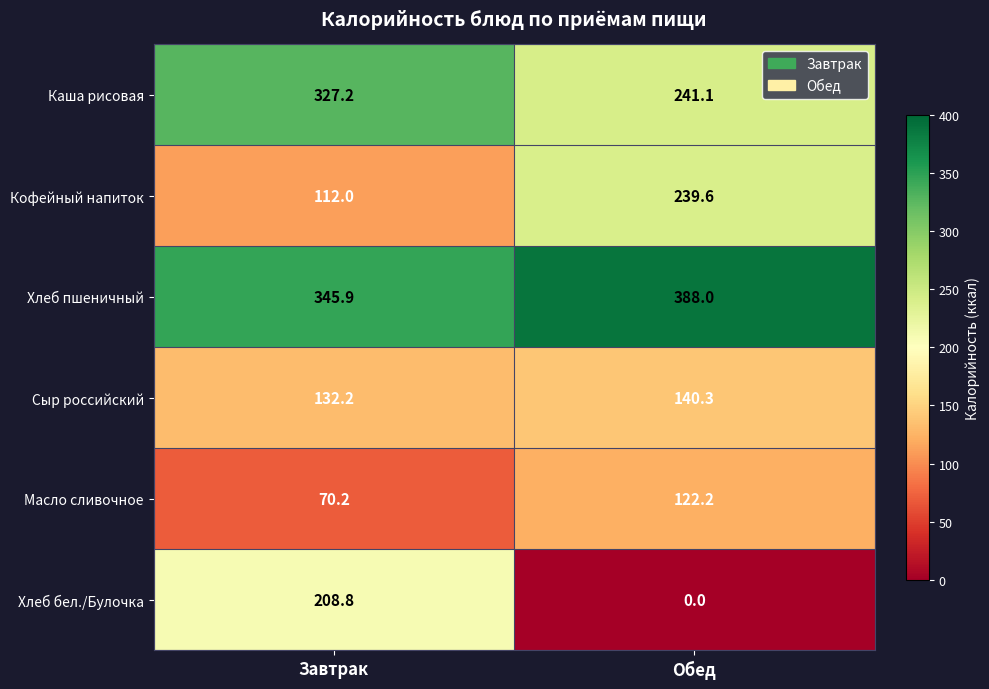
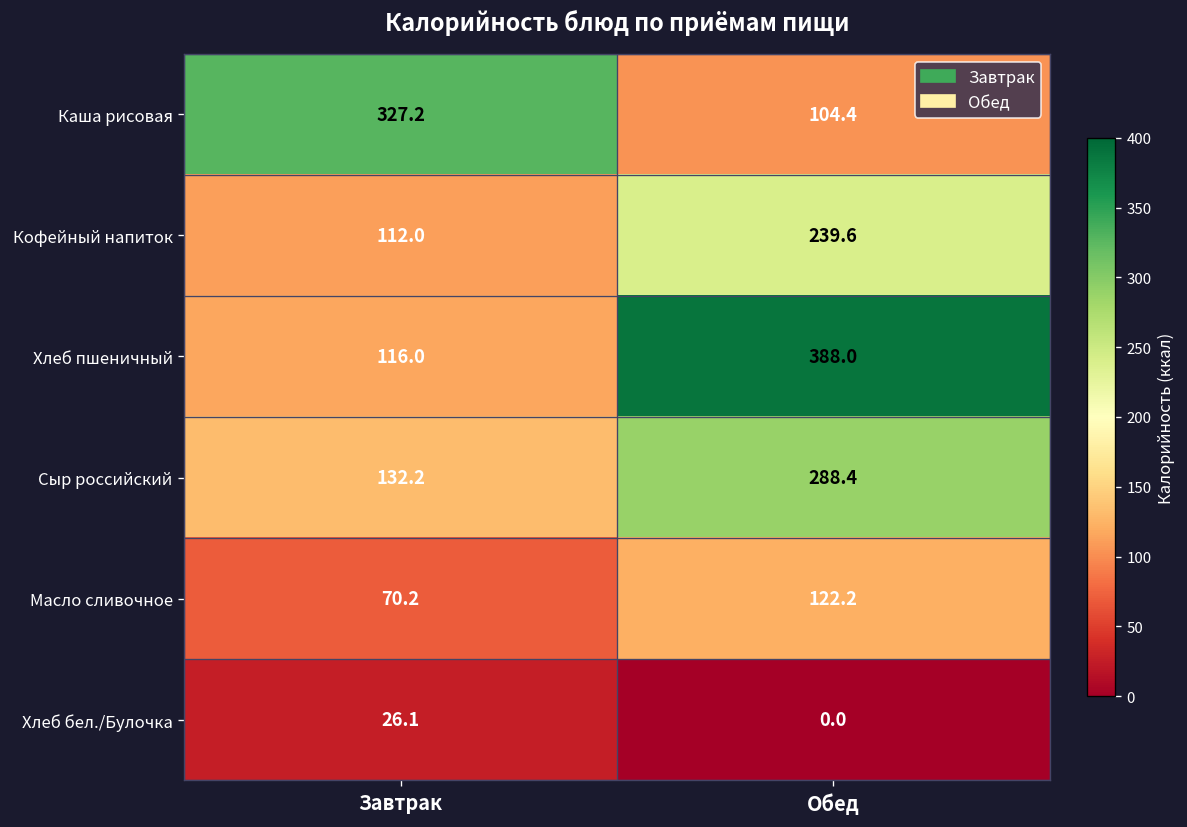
  {
    "Каша рисовая": {
      "Завтрак": 327.2,
-     "Обед": 241.1
+     "Обед": 104.4
    },
    "Кофейный напиток": {
      "Завтрак": 112.0,
      "Обед": 239.6
    },
    "Хлеб пшеничный": {
-     "Завтрак": 345.9,
+     "Завтрак": 116.0,
      "Обед": 388.0
    },
    "Сыр российский": {
      "Завтрак": 132.2,
-     "Обед": 140.3
+     "Обед": 288.4
    },
    "Масло сливочное": {
      "Завтрак": 70.2,
      "Обед": 122.2
    },
    "Хлеб бел./Булочка": {
-     "Завтрак": 208.8,
+     "Завтрак": 26.1,
      "Обед": 0.0
    }
  }
